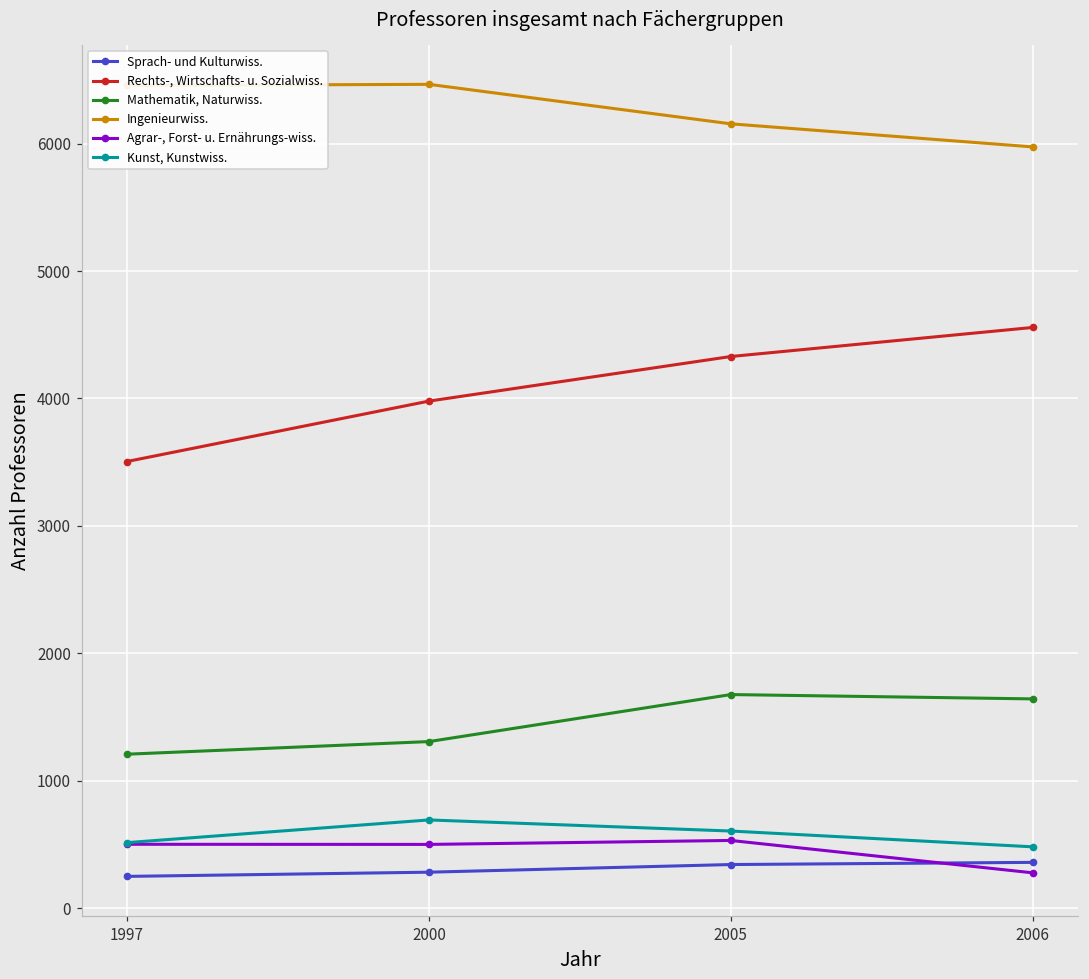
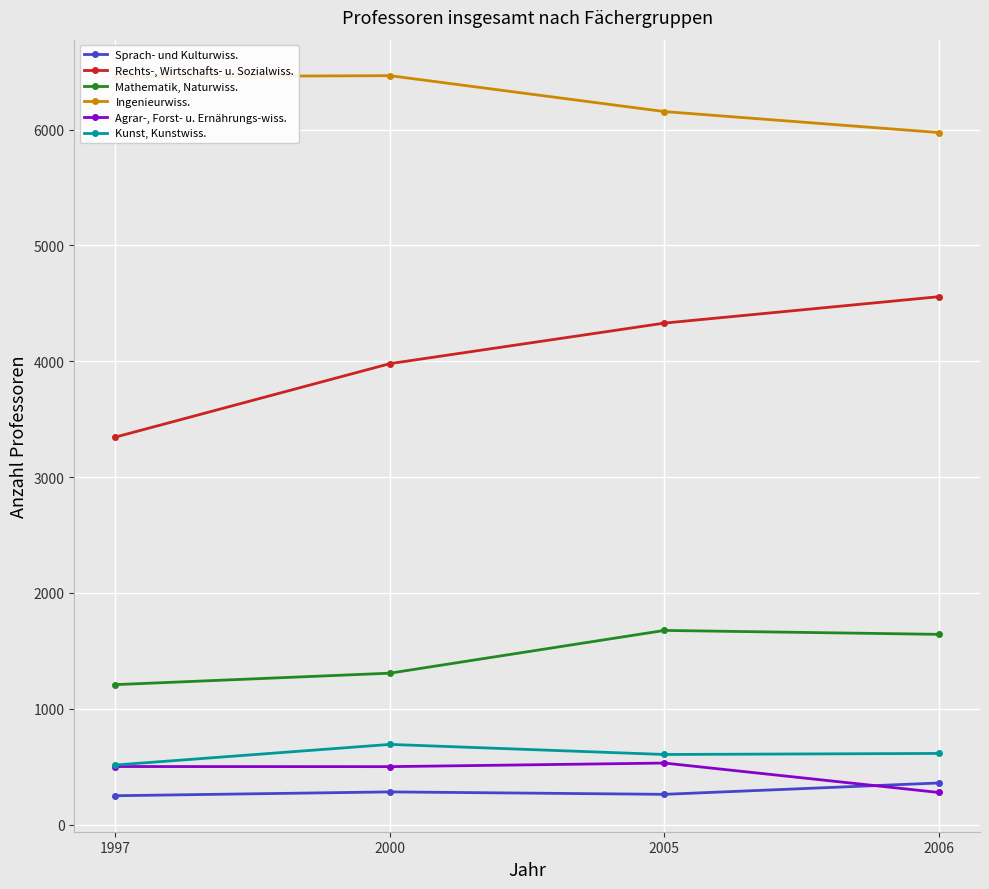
  {
    "Sprach- und Kulturwiss.": {
      "1997": 250,
      "2000": 280,
-     "2005": 340,
+     "2005": 260,
      "2006": 360
    },
    "Rechts-, Wirtschafts- u. Sozialwiss.": {
-     "1997": 3510,
+     "1997": 3350,
      "2000": 3980,
      "2005": 4330,
      "2006": 4560
    },
    "Mathematik, Naturwiss.": {
      "1997": 1210,
      "2000": 1310,
      "2005": 1680,
      "2006": 1640
    },
    "Ingenieurwiss.": {
      "2000": 6470,
      "2005": 6160,
      "2006": 5970
    },
    "Agrar-, Forst- u. Ernährungs-wiss.": {
      "2000": 500,
      "2005": 530,
      "2006": 280
    },
    "Kunst, Kunstwiss.": {
      "2000": 690,
      "2005": 610,
-     "2006": 480
+     "2006": 610
    }
  }
